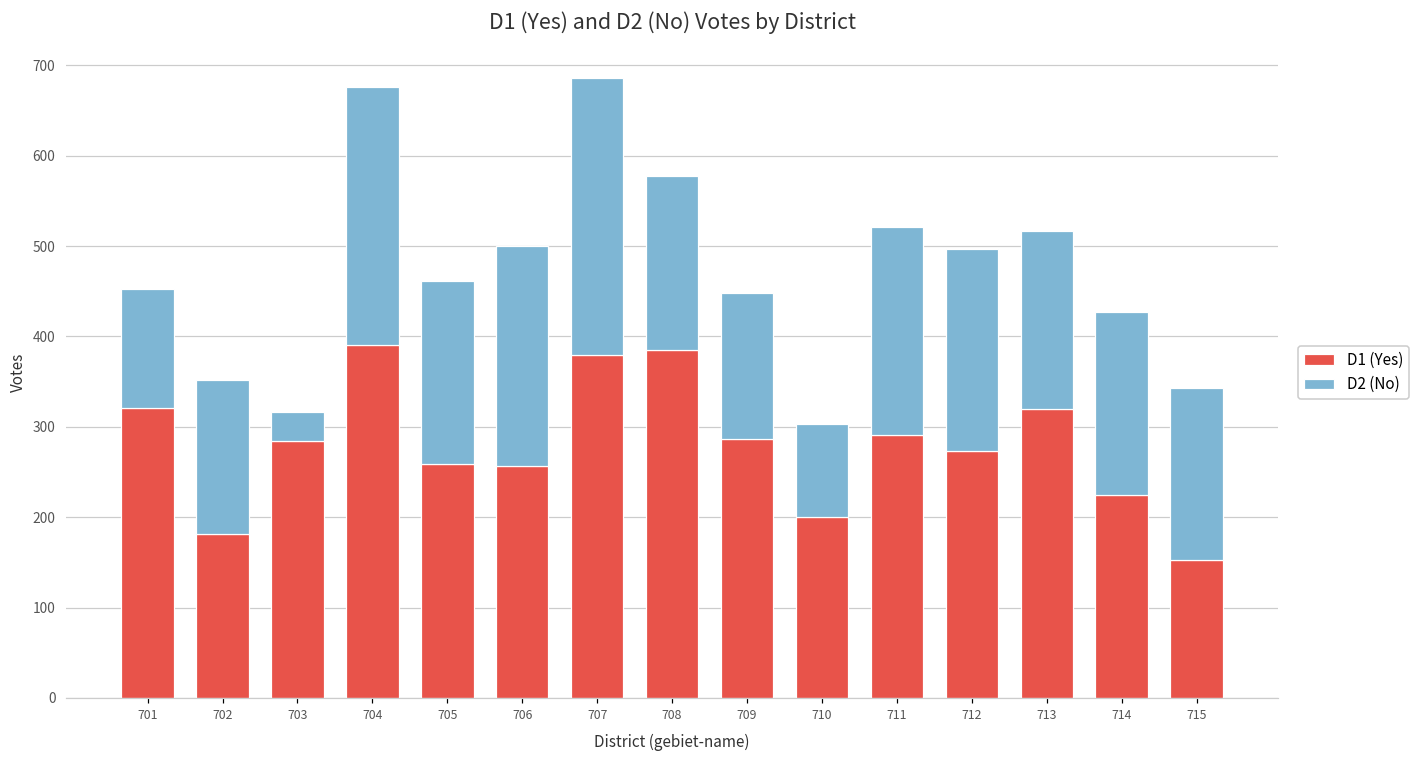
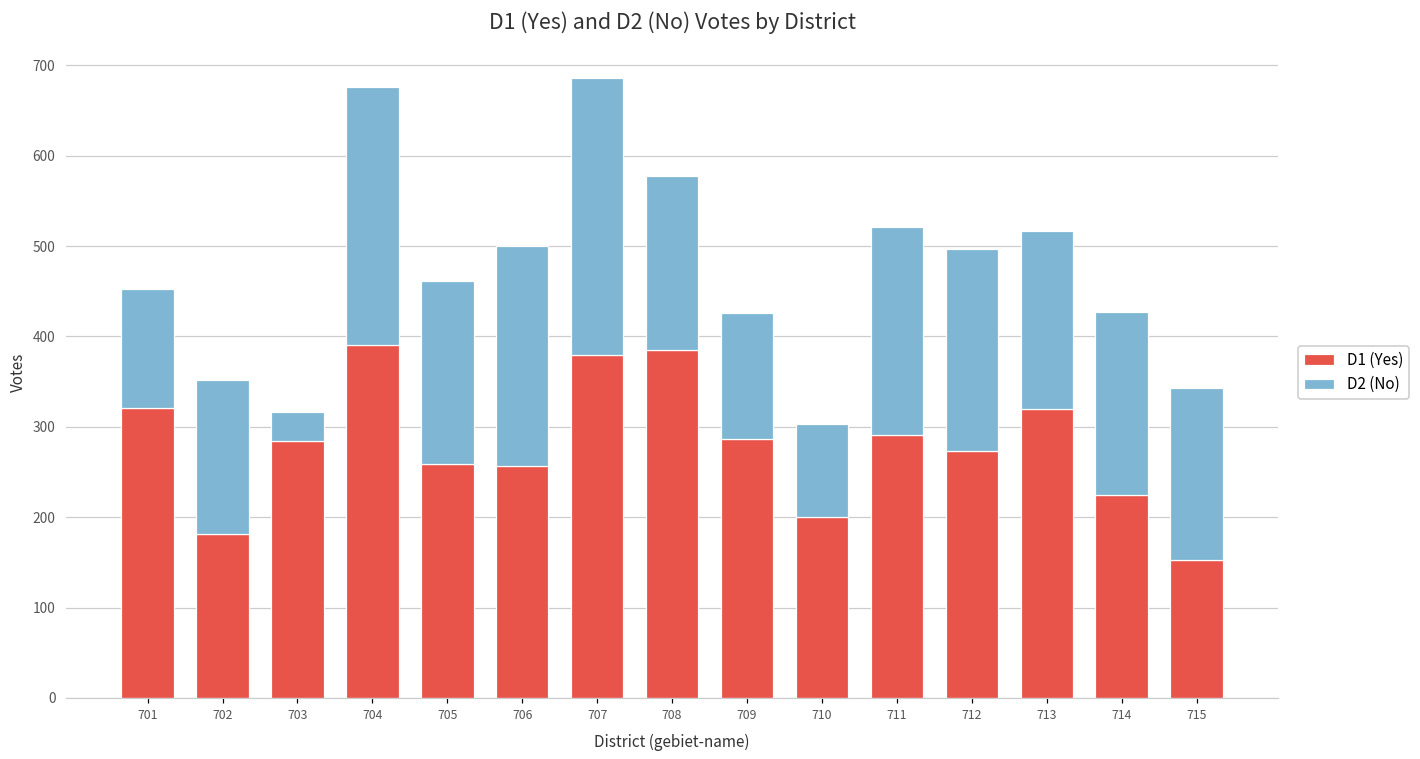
  {
    "D1 (Yes)": {
      "701": 320,
      "702": 180,
      "703": 280,
      "704": 390,
      "705": 260,
      "706": 260,
      "707": 380,
      "708": 390,
      "709": 290,
      "710": 200,
      "711": 290,
      "712": 270,
      "713": 320,
      "714": 220,
      "715": 150
    },
    "D2 (No)": {
      "701": 130,
      "702": 170,
      "703": 30,
      "704": 290,
      "705": 200,
      "706": 240,
      "707": 310,
      "708": 190,
-     "709": 160,
+     "709": 140,
      "710": 100,
      "711": 230,
      "712": 220,
      "713": 200,
      "714": 200,
      "715": 190
    }
  }
